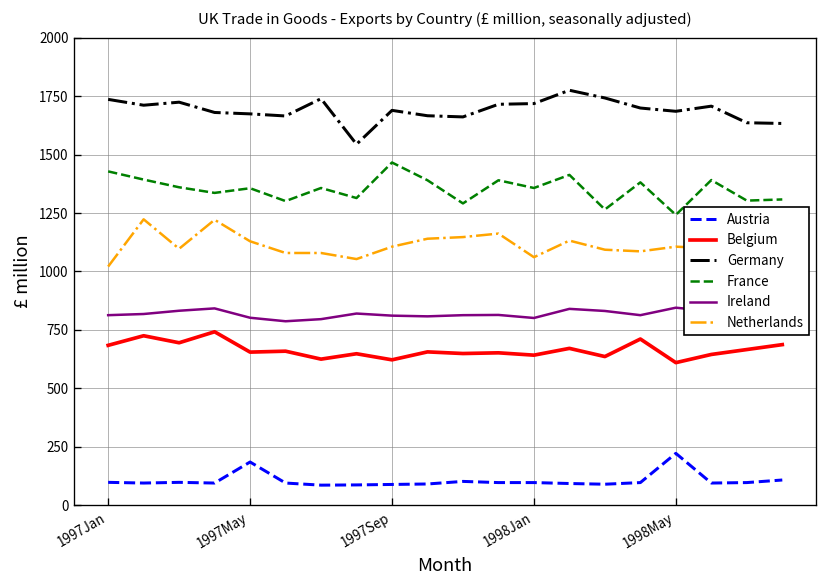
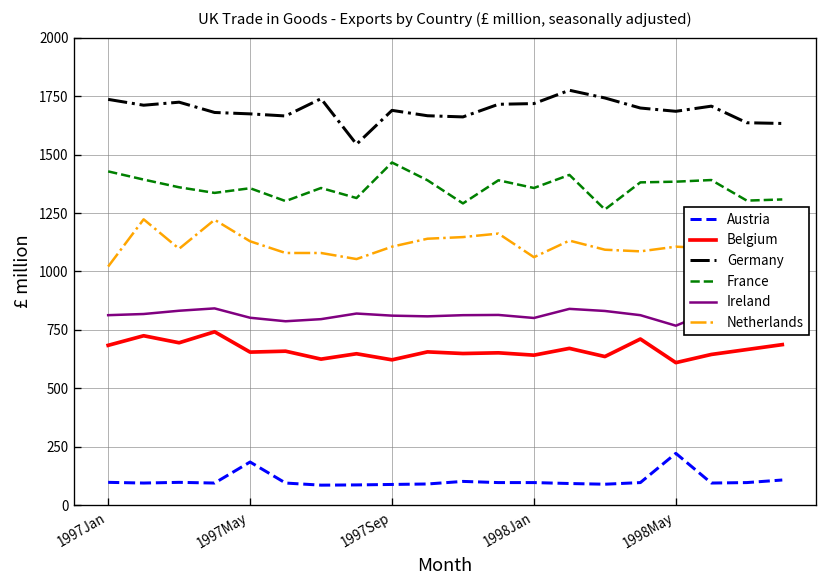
  {
    "Austria": {
      "1997Jan": 100,
      "1997May": 190,
      "1997Sep": 90,
      "1998Jan": 100,
      "1998May": 220
    },
    "Belgium": {
      "1997Jan": 680,
      "1997May": 660,
      "1997Sep": 620,
      "1998Jan": 640,
      "1998May": 610
    },
    "Germany": {
      "1997Jan": 1740,
      "1997May": 1670,
      "1997Sep": 1690,
      "1998Jan": 1720,
      "1998May": 1690
    },
    "France": {
      "1997Jan": 1430,
      "1997May": 1360,
      "1997Sep": 1470,
      "1998Jan": 1360,
-     "1998May": 1240
+     "1998May": 1380
    },
    "Ireland": {
      "1997Jan": 810,
      "1997May": 800,
      "1997Sep": 810,
      "1998Jan": 800,
-     "1998May": 850
+     "1998May": 770
    },
    "Netherlands": {
      "1997Jan": 1020,
      "1997May": 1130,
      "1997Sep": 1110,
      "1998Jan": 1060,
      "1998May": 1110
    }
  }
